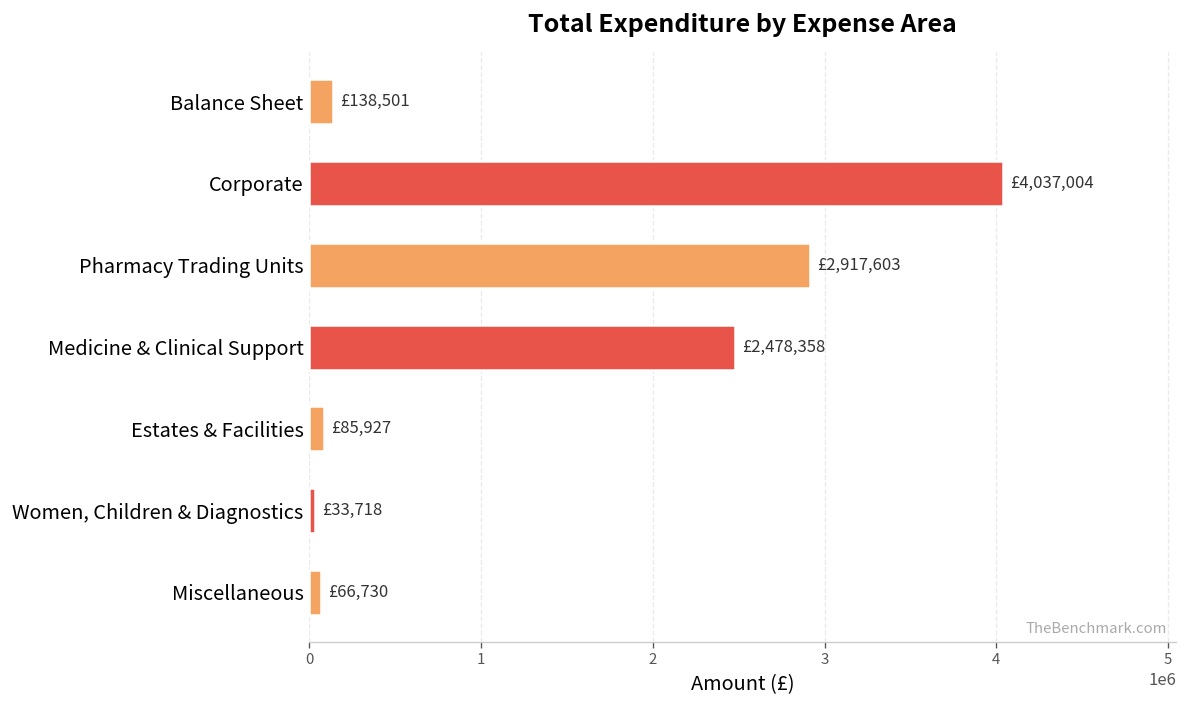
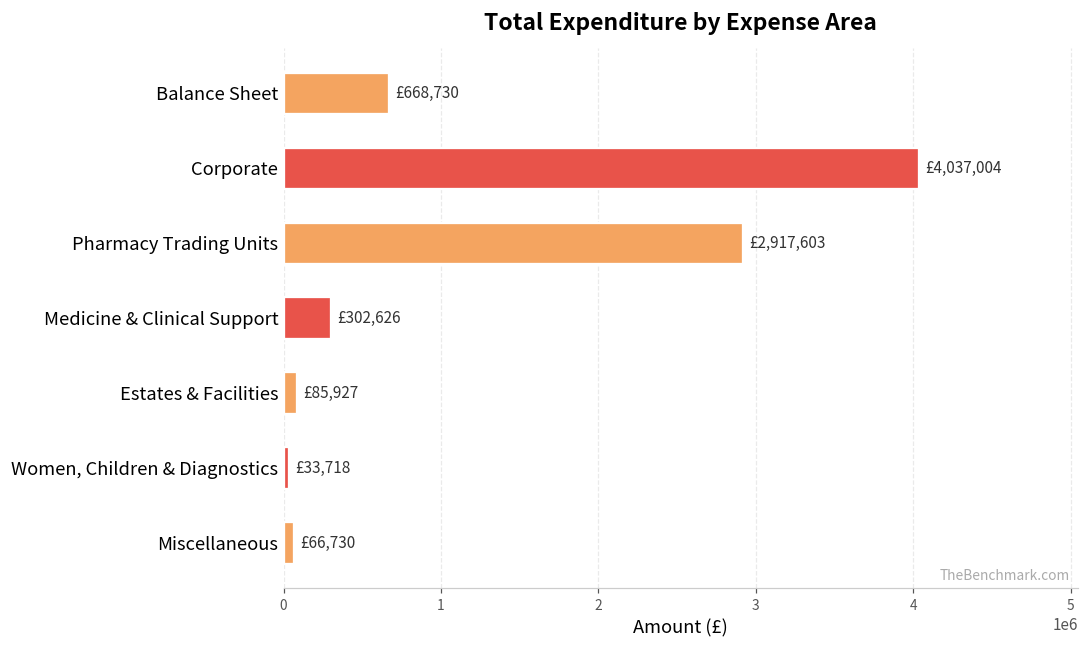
  {
-   "Balance Sheet": "£138,501",
+   "Balance Sheet": "£668,730",
    "Corporate": "£4,037,004",
    "Pharmacy Trading Units": "£2,917,603",
-   "Medicine & Clinical Support": "£2,478,358",
+   "Medicine & Clinical Support": "£302,626",
    "Estates & Facilities": "£85,927",
    "Women, Children & Diagnostics": "£33,718",
    "Miscellaneous": "£66,730"
  }
